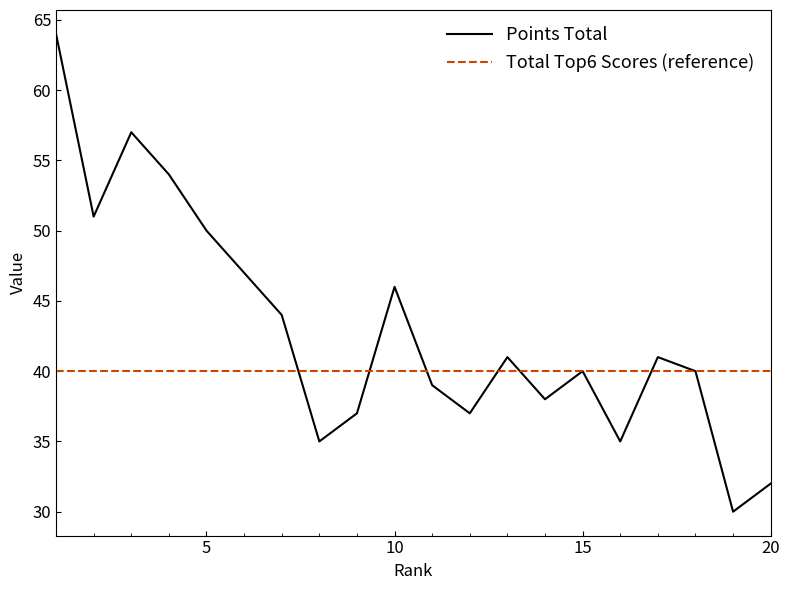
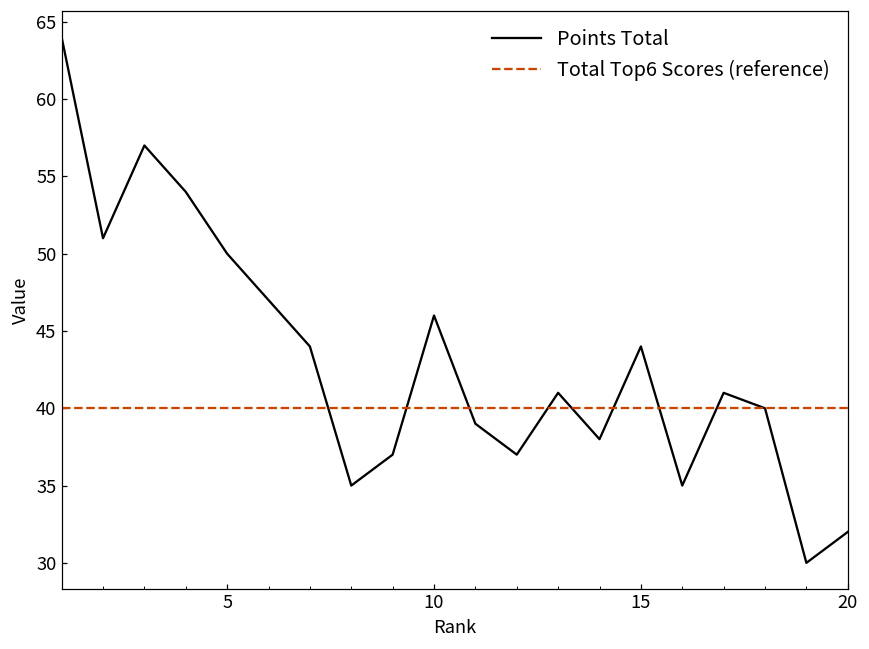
  {
    "5": 50,
    "10": 46,
-   "15": 40,
+   "15": 44,
    "20": 32
  }
